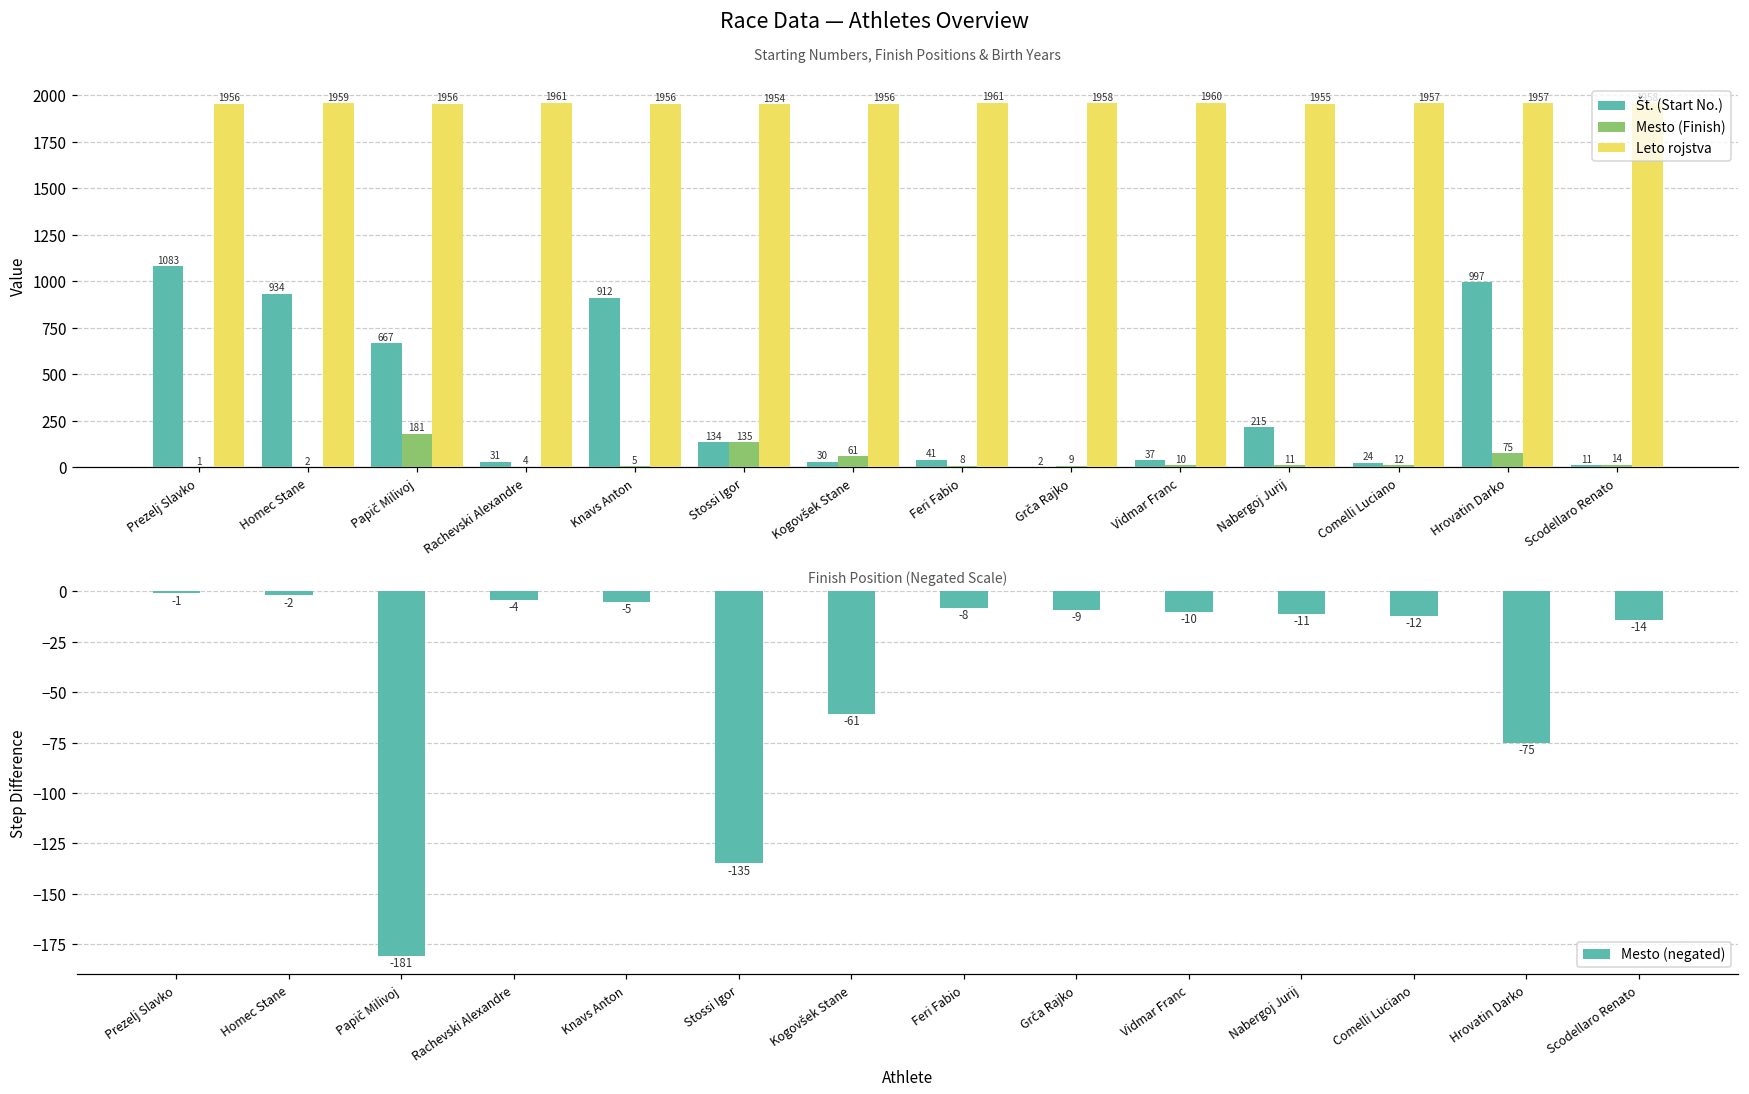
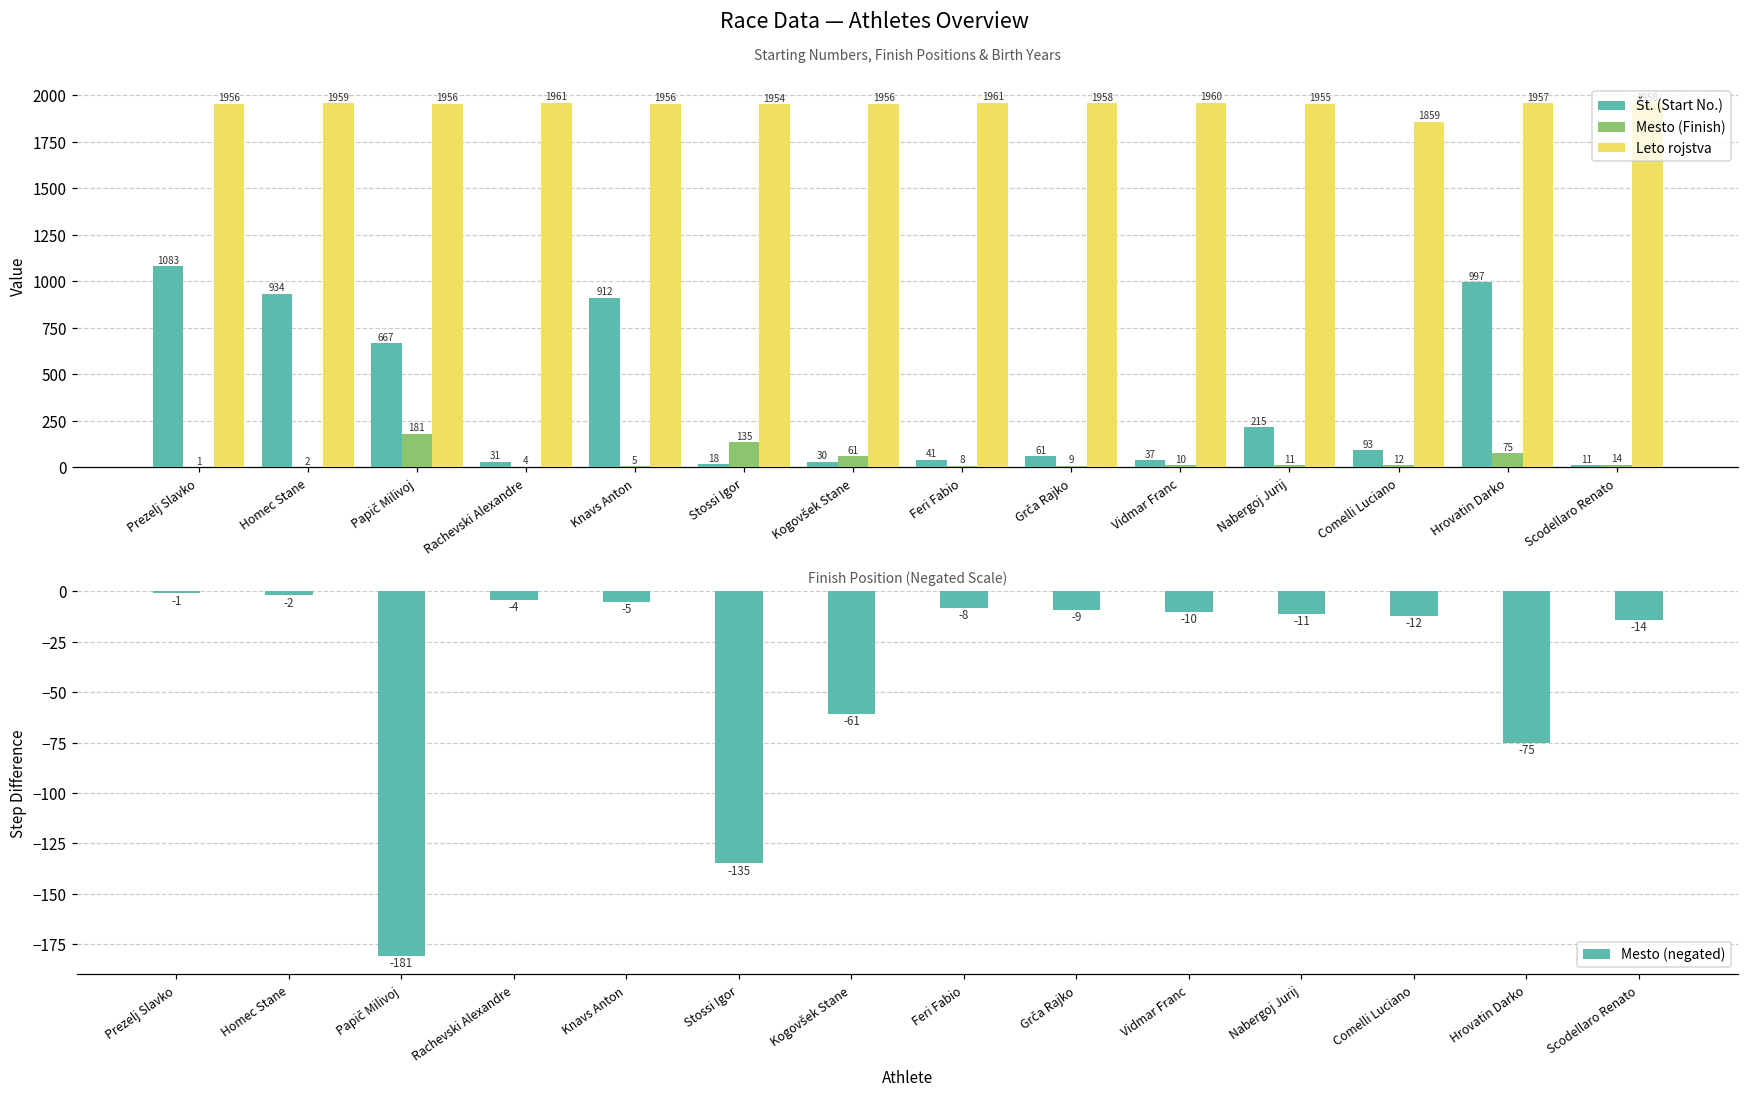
  {
    "Starting Numbers, Finish Positions & Birth Years": {
      "Št. (Start No.)": {
        "Prezelj Slavko": 1083,
        "Homec Stane": 934,
        "Papič Milivoj": 667,
        "Rachevski Alexandre": 31,
        "Knavs Anton": 912,
-       "Stossi Igor": 134,
+       "Stossi Igor": 18,
        "Kogovšek Stane": 30,
        "Feri Fabio": 41,
-       "Grča Rajko": 2,
+       "Grča Rajko": 61,
        "Vidmar Franc": 37,
        "Nabergoj Jurij": 215,
-       "Comelli Luciano": 24,
+       "Comelli Luciano": 93,
        "Hrovatin Darko": 997,
        "Scodellaro Renato": 11
      },
      "Mesto (Finish)": {
        "Prezelj Slavko": 1,
        "Homec Stane": 2,
        "Papič Milivoj": 181,
        "Rachevski Alexandre": 4,
        "Knavs Anton": 5,
        "Stossi Igor": 135,
        "Kogovšek Stane": 61,
        "Feri Fabio": 8,
        "Grča Rajko": 9,
        "Vidmar Franc": 10,
        "Nabergoj Jurij": 11,
        "Comelli Luciano": 12,
        "Hrovatin Darko": 75,
        "Scodellaro Renato": 14
      },
      "Leto rojstva": {
        "Prezelj Slavko": 1956,
        "Homec Stane": 1959,
        "Papič Milivoj": 1956,
        "Rachevski Alexandre": 1961,
        "Knavs Anton": 1956,
        "Stossi Igor": 1954,
        "Kogovšek Stane": 1956,
        "Feri Fabio": 1961,
        "Grča Rajko": 1958,
        "Vidmar Franc": 1960,
        "Nabergoj Jurij": 1955,
-       "Comelli Luciano": 1957,
+       "Comelli Luciano": 1859,
        "Hrovatin Darko": 1957
      }
    },
    "Finish Position (Negated Scale)": {
      "Prezelj Slavko": -1,
      "Homec Stane": -2,
      "Papič Milivoj": -181,
      "Rachevski Alexandre": -4,
      "Knavs Anton": -5,
      "Stossi Igor": -135,
      "Kogovšek Stane": -61,
      "Feri Fabio": -8,
      "Grča Rajko": -9,
      "Vidmar Franc": -10,
      "Nabergoj Jurij": -11,
      "Comelli Luciano": -12,
      "Hrovatin Darko": -75,
      "Scodellaro Renato": -14
    }
  }
